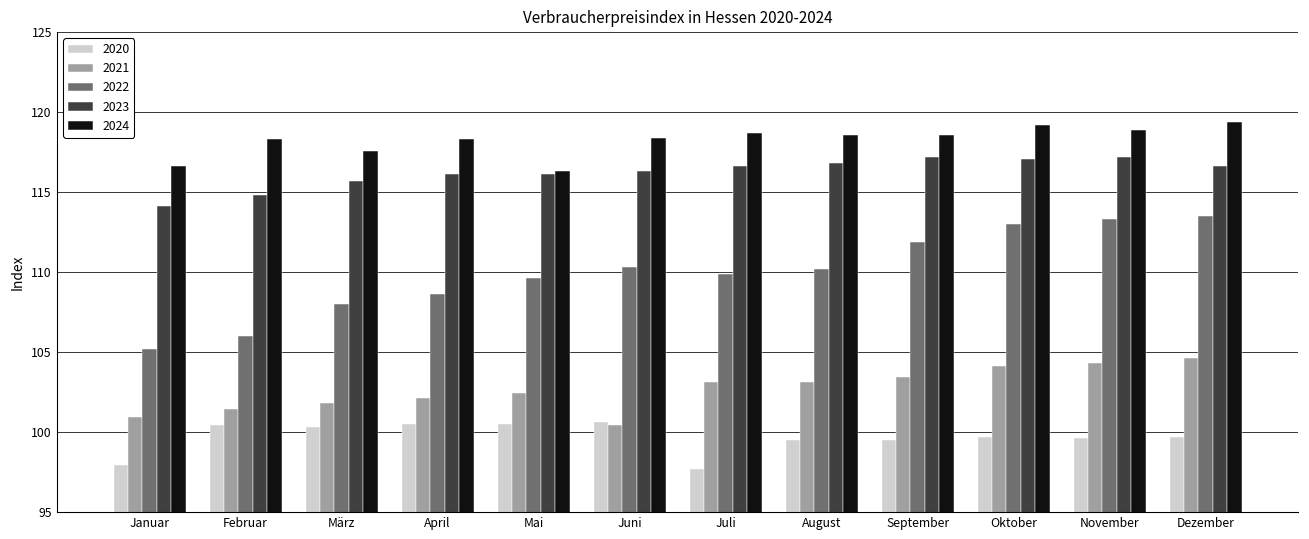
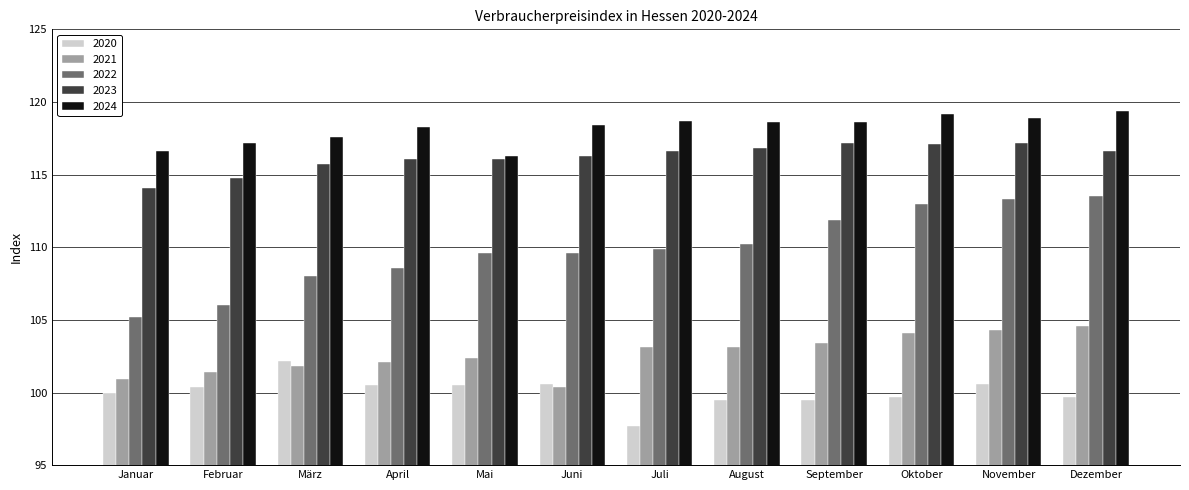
  {
    "2020": {
-     "Januar": 97.9,
+     "Januar": 100.0,
      "Februar": 100.4,
-     "März": 100.3,
+     "März": 102.2,
      "April": 100.5,
      "Mai": 100.5,
      "Juni": 100.6,
      "Juli": 97.7,
      "August": 99.5,
      "September": 99.5,
      "Oktober": 99.7,
-     "November": 99.6,
+     "November": 100.6,
      "Dezember": 99.7
    },
    "2021": {
      "Januar": 100.9,
      "Februar": 101.4,
      "März": 101.8,
      "April": 102.1,
      "Mai": 102.4,
      "Juni": 100.4,
      "Juli": 103.1,
      "August": 103.1,
      "September": 103.4,
      "Oktober": 104.1,
      "November": 104.3,
      "Dezember": 104.6
    },
    "2022": {
      "Januar": 105.2,
      "Februar": 106.0,
      "März": 108.0,
      "April": 108.6,
      "Mai": 109.6,
-     "Juni": 110.3,
+     "Juni": 109.6,
      "Juli": 109.9,
      "August": 110.2,
      "September": 111.9,
      "Oktober": 113.0,
      "November": 113.3,
      "Dezember": 113.5
    },
    "2023": {
      "Januar": 114.1,
      "Februar": 114.8,
      "März": 115.7,
      "April": 116.1,
      "Mai": 116.1,
      "Juni": 116.3,
      "Juli": 116.6,
      "August": 116.8,
      "September": 117.2,
      "Oktober": 117.1,
      "November": 117.2,
      "Dezember": 116.6
    },
    "2024": {
      "Januar": 116.6,
-     "Februar": 118.3,
+     "Februar": 117.2,
      "März": 117.6,
      "April": 118.3,
      "Mai": 116.3,
      "Juni": 118.4,
      "Juli": 118.7,
      "August": 118.6,
      "September": 118.6,
      "Oktober": 119.2,
      "November": 118.9,
      "Dezember": 119.4
    }
  }
